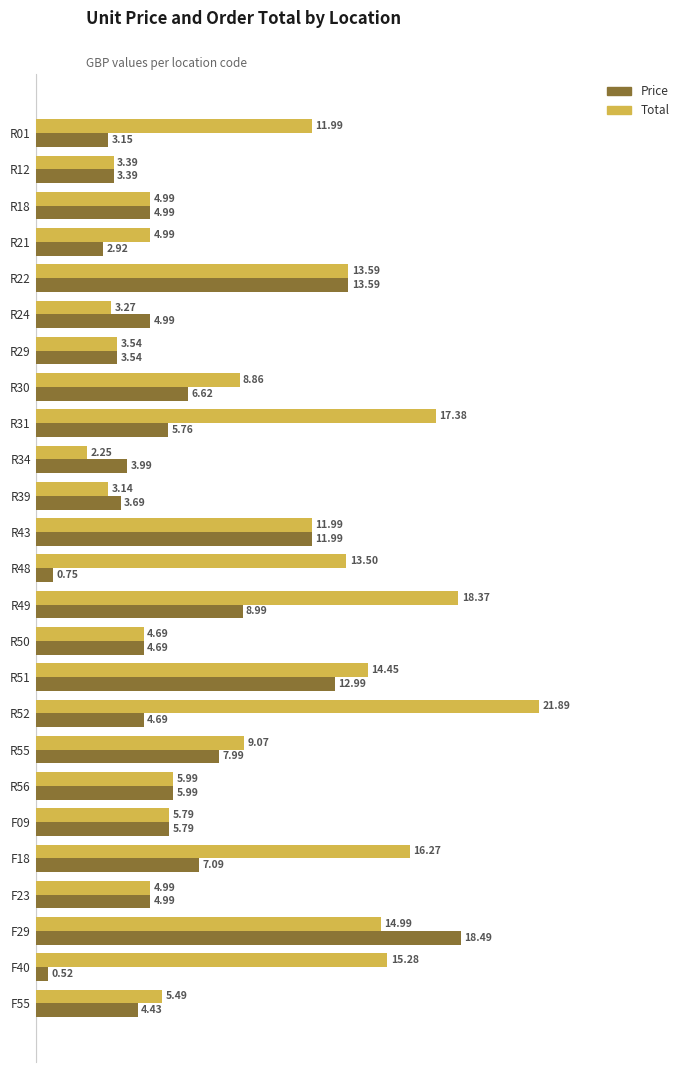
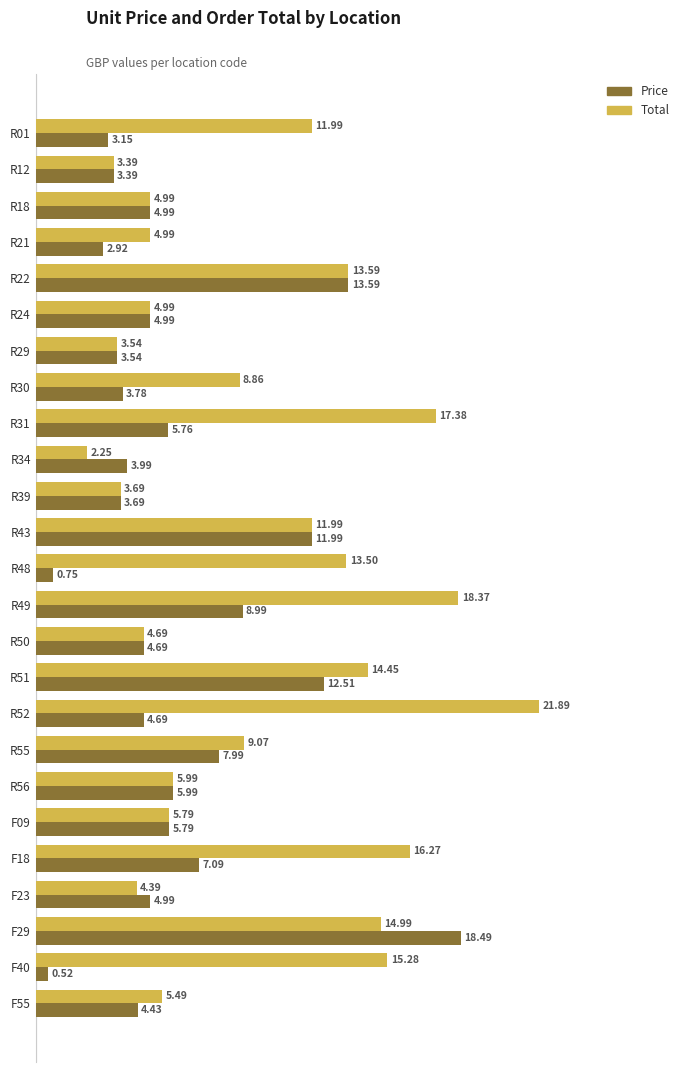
  {
    "Price": {
      "R01": 3.15,
      "R12": 3.39,
      "R18": 4.99,
      "R21": 2.92,
      "R22": 13.59,
      "R24": 4.99,
      "R29": 3.54,
-     "R30": 6.62,
+     "R30": 3.78,
      "R31": 5.76,
      "R34": 3.99,
      "R39": 3.69,
      "R43": 11.99,
      "R48": 0.75,
      "R49": 8.99,
      "R50": 4.69,
-     "R51": 12.99,
+     "R51": 12.51,
      "R52": 4.69,
      "R55": 7.99,
      "R56": 5.99,
      "F09": 5.79,
      "F18": 7.09,
      "F23": 4.99,
      "F29": 18.49,
      "F40": 0.52,
      "F55": 4.43
    },
    "Total": {
      "R01": 11.99,
      "R12": 3.39,
      "R18": 4.99,
      "R21": 4.99,
      "R22": 13.59,
-     "R24": 3.27,
+     "R24": 4.99,
      "R29": 3.54,
      "R30": 8.86,
      "R31": 17.38,
      "R34": 2.25,
-     "R39": 3.14,
+     "R39": 3.69,
      "R43": 11.99,
      "R48": 13.50,
      "R49": 18.37,
      "R50": 4.69,
      "R51": 14.45,
      "R52": 21.89,
      "R55": 9.07,
      "R56": 5.99,
      "F09": 5.79,
      "F18": 16.27,
-     "F23": 4.99,
+     "F23": 4.39,
      "F29": 14.99,
      "F40": 15.28,
      "F55": 5.49
    }
  }
